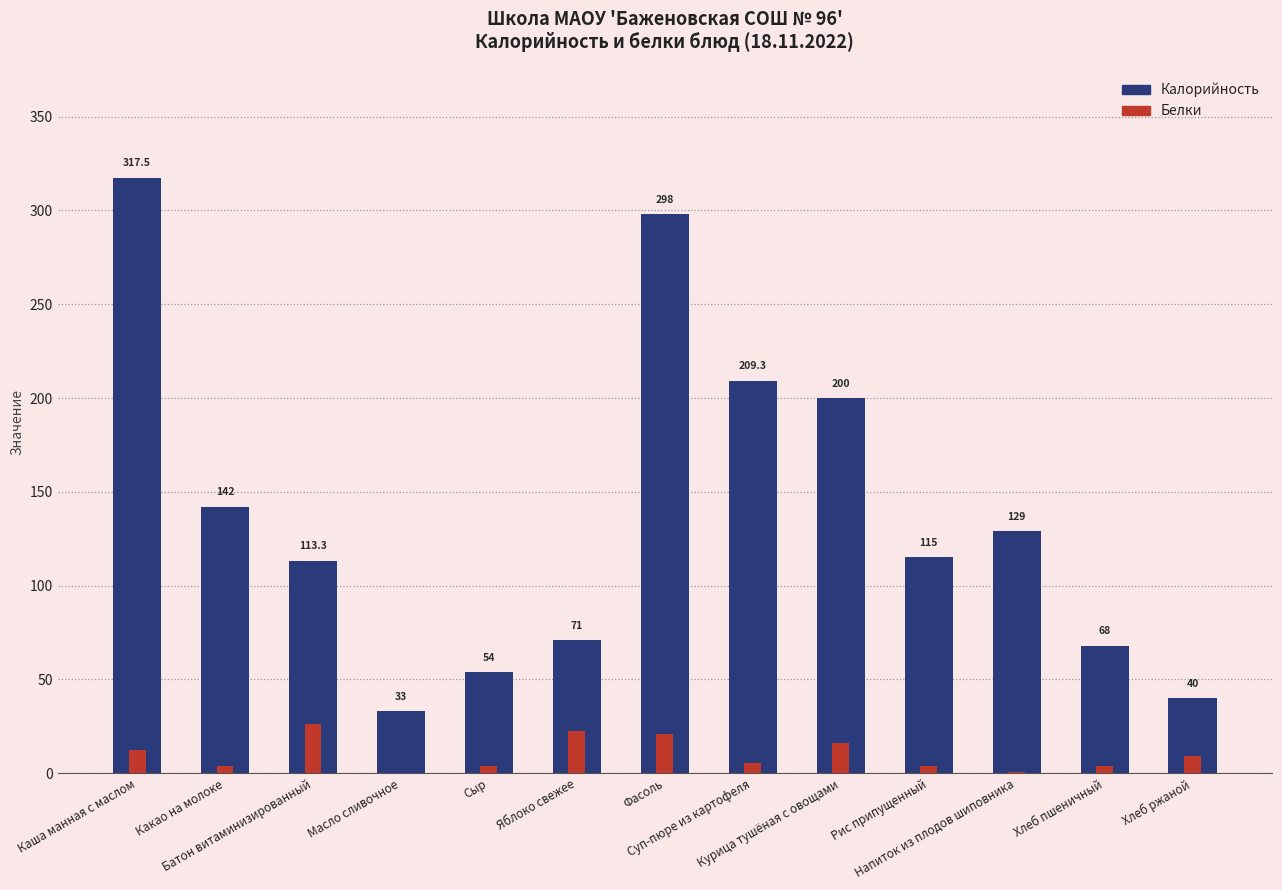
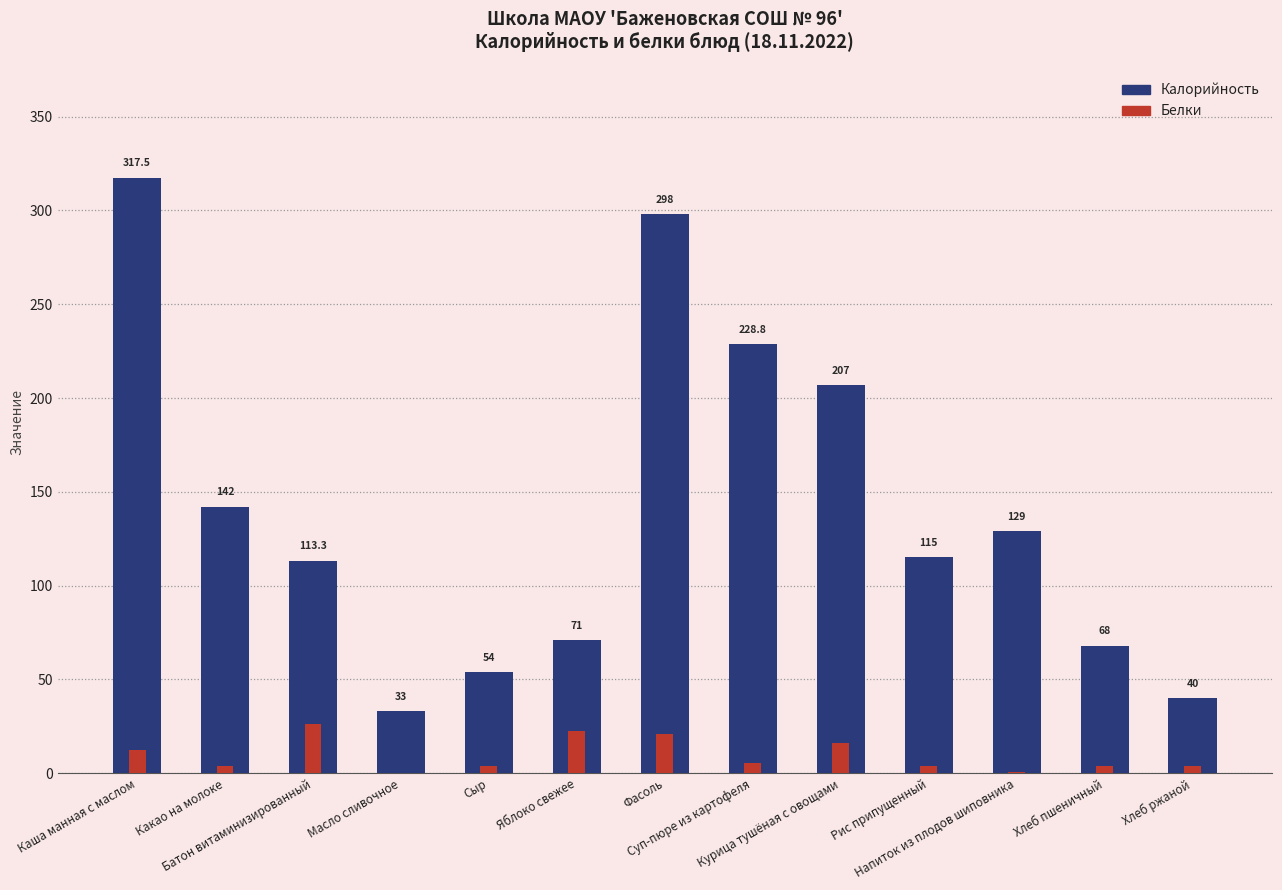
  {
    "Калорийность": {
      "Каша манная с маслом": 317.5,
      "Какао на молоке": 142,
      "Батон витаминизированный": 113.3,
      "Масло сливочное": 33,
      "Сыр": 54,
      "Яблоко свежее": 71,
      "Фасоль": 298,
-     "Суп-пюре из картофеля": 209.3,
-     "Курица тушёная с овощами": 200,
+     "Суп-пюре из картофеля": 228.8,
+     "Курица тушёная с овощами": 207,
      "Рис припущенный": 115,
      "Напиток из плодов шиповника": 129,
      "Хлеб пшеничный": 68,
      "Хлеб ржаной": 40
    },
    "Белки": {
-     "Хлеб ржаной": 9
+     "Хлеб ржаной": 4
    }
  }
